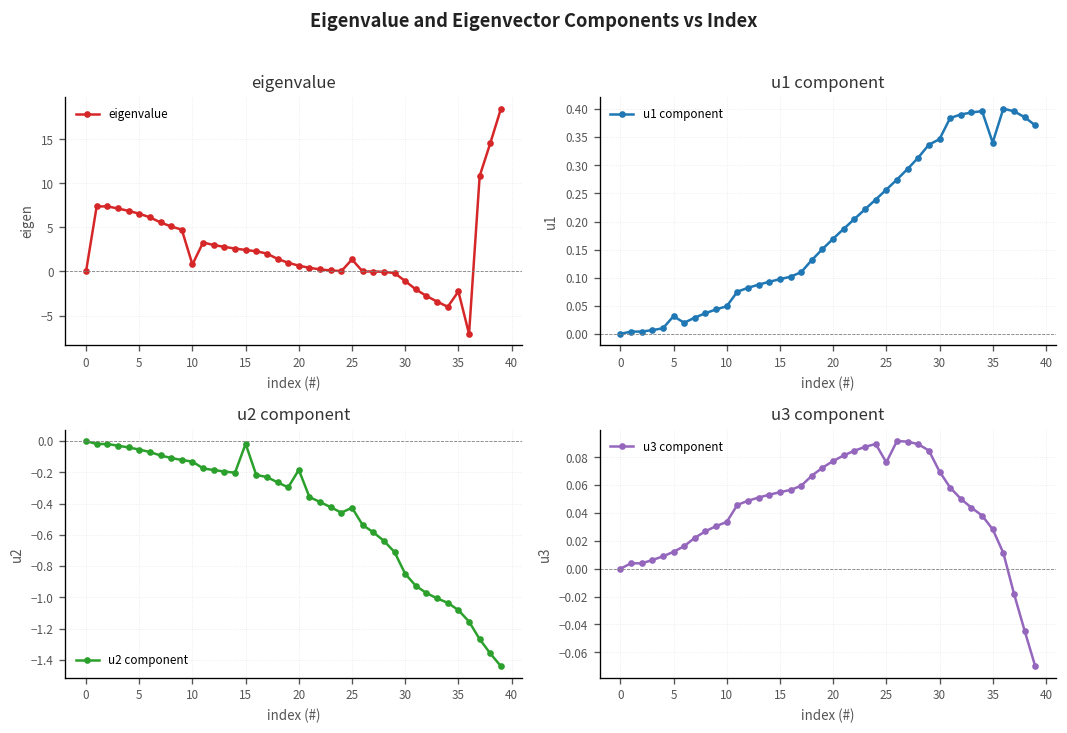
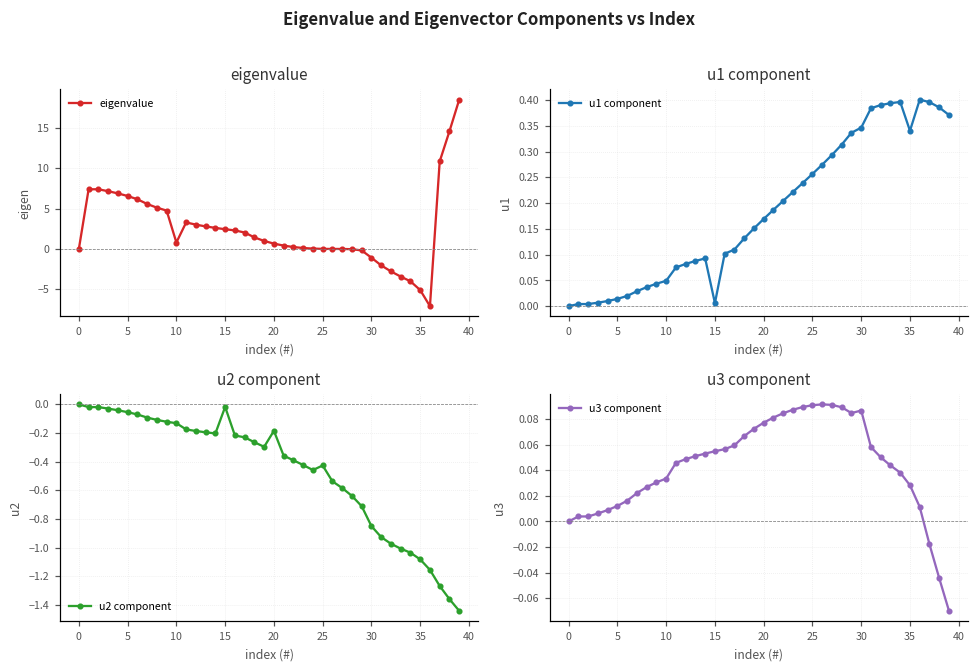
  {
    "eigenvalue": {
      "0": 0,
      "5": 7,
      "10": 1,
      "15": 2,
      "20": 1,
-     "25": 1,
+     "25": 0,
      "30": -1,
-     "35": -2
+     "35": -5
    },
    "u1 component": {
      "0": 0.00,
-     "5": 0.03,
+     "5": 0.01,
      "10": 0.05,
-     "15": 0.10,
+     "15": 0.01,
      "20": 0.17,
      "25": 0.26,
      "30": 0.35,
      "35": 0.34
    },
    "u2 component": {
      "0": 0.00,
      "5": -0.05,
      "10": -0.13,
      "15": -0.02,
      "20": -0.18,
      "25": -0.43,
      "30": -0.85,
      "35": -1.08
    },
    "u3 component": {
      "0": 0.000,
      "5": 0.012,
      "10": 0.034,
      "15": 0.055,
      "20": 0.077,
-     "25": 0.076,
-     "30": 0.070,
+     "25": 0.091,
+     "30": 0.087,
      "35": 0.028
    }
  }
